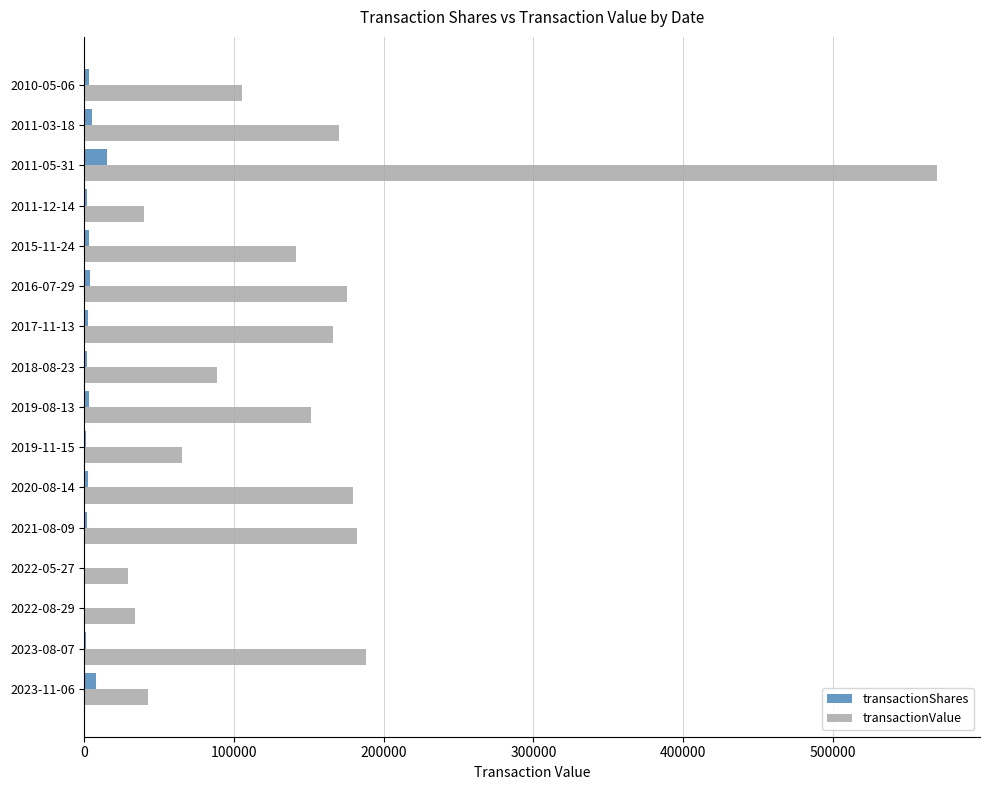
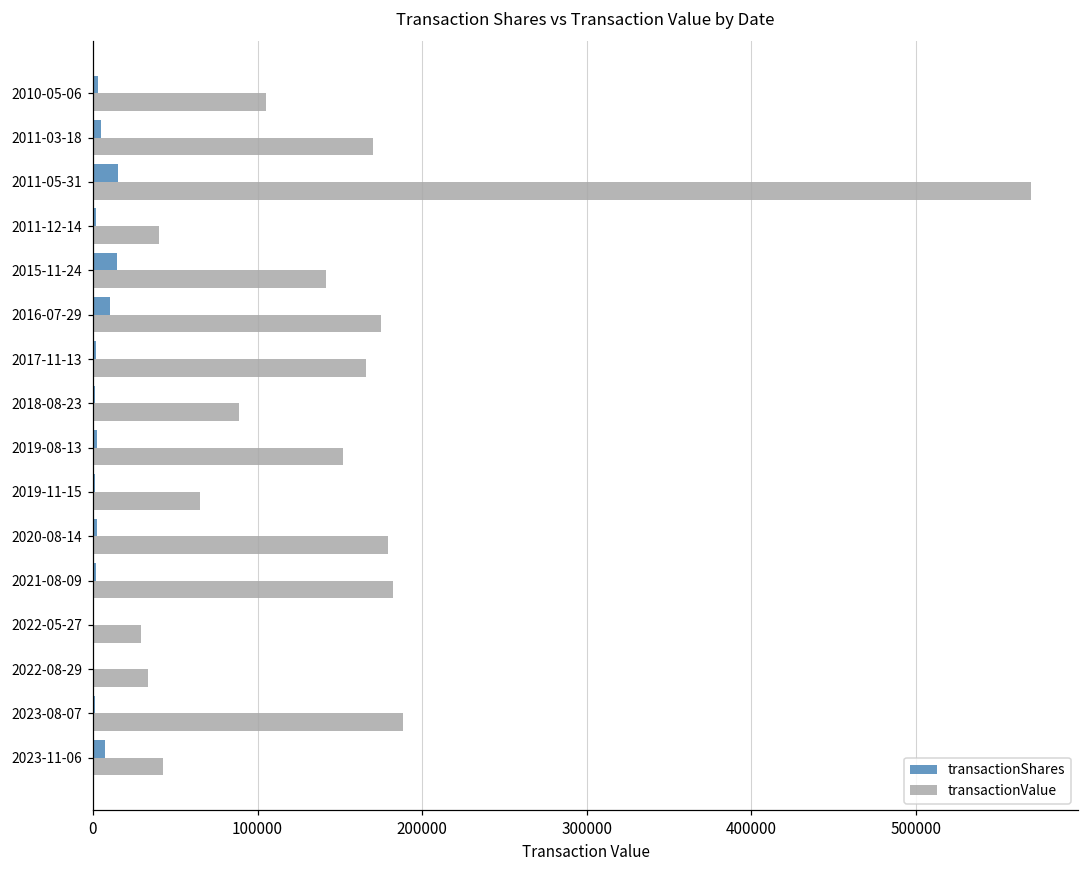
  {
    "transactionShares": {
      "2010-05-06": 3000,
      "2011-03-18": 5000,
      "2011-05-31": 15000,
-     "2015-11-24": 3000,
-     "2016-07-29": 4000,
+     "2015-11-24": 15000,
+     "2016-07-29": 10000,
      "2017-11-13": 2000,
      "2019-08-13": 3000,
      "2020-08-14": 3000,
      "2021-08-09": 2000,
      "2023-11-06": 8000
    },
    "transactionValue": {
      "2010-05-06": 105000,
      "2011-03-18": 170000,
      "2011-05-31": 570000,
      "2011-12-14": 40000,
      "2015-11-24": 141000,
      "2016-07-29": 175000,
      "2017-11-13": 166000,
      "2018-08-23": 89000,
      "2019-08-13": 152000,
      "2019-11-15": 65000,
      "2020-08-14": 179000,
      "2021-08-09": 182000,
      "2022-05-27": 29000,
      "2022-08-29": 34000,
      "2023-08-07": 188000,
      "2023-11-06": 43000
    }
  }
